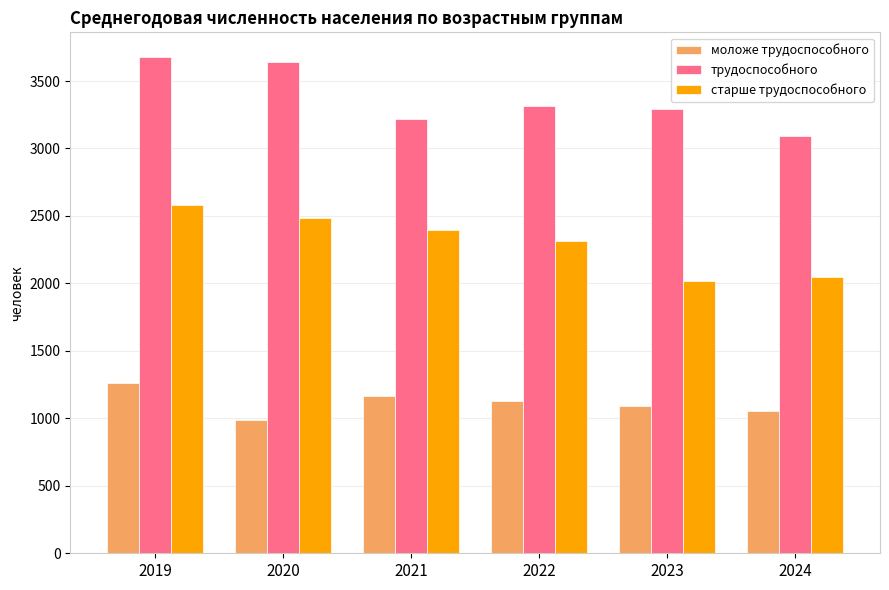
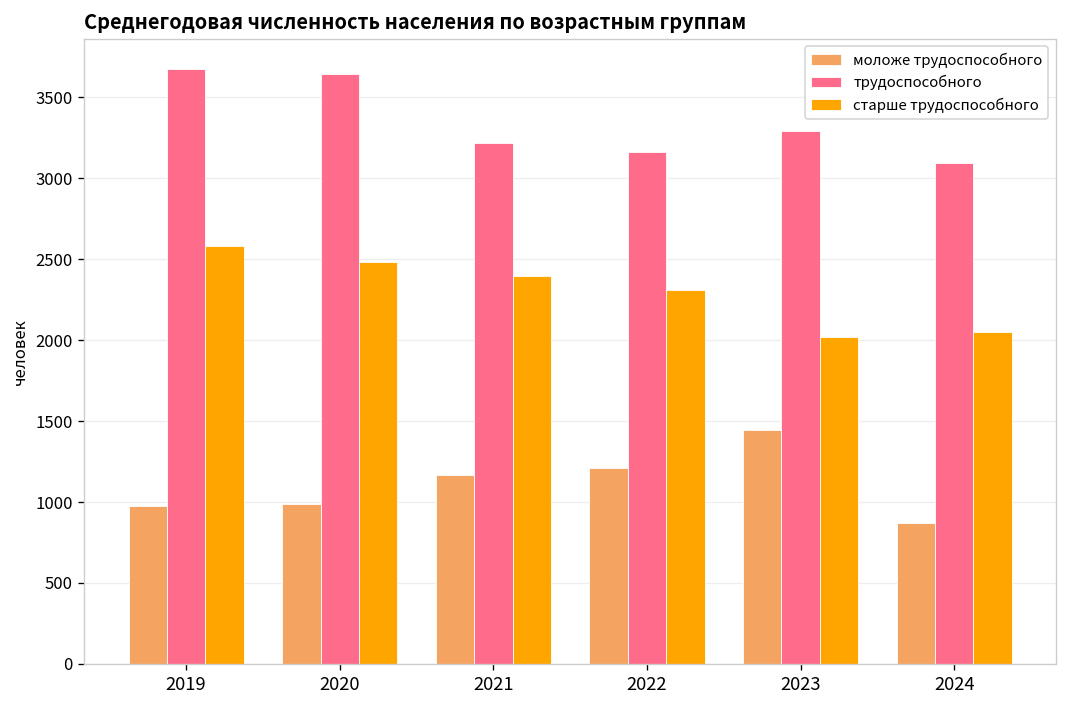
  {
    "моложе трудоспособного": {
-     "2019": 1260,
+     "2019": 970,
      "2020": 990,
      "2021": 1170,
-     "2022": 1130,
-     "2023": 1090,
-     "2024": 1050
+     "2022": 1210,
+     "2023": 1440,
+     "2024": 870
    },
    "трудоспособного": {
      "2019": 3680,
      "2020": 3640,
      "2021": 3220,
-     "2022": 3320,
+     "2022": 3160,
      "2023": 3290,
      "2024": 3090
    },
    "старше трудоспособного": {
      "2019": 2580,
      "2020": 2480,
      "2021": 2400,
      "2022": 2310,
      "2023": 2020,
      "2024": 2050
    }
  }
